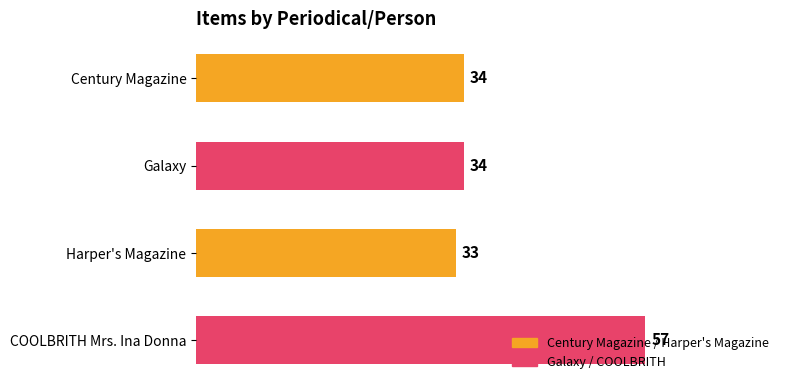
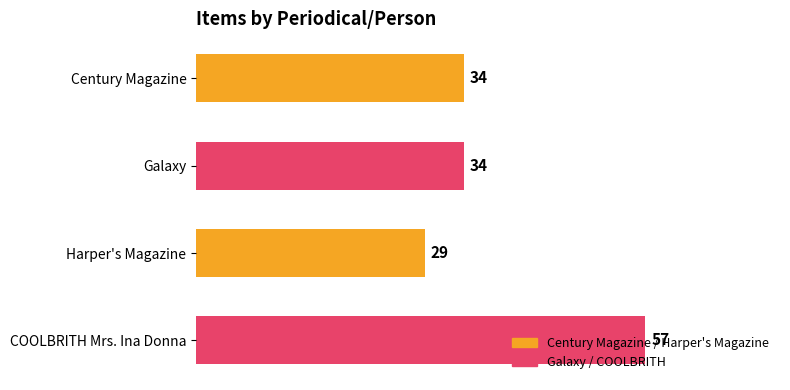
  {
    "Century Magazine": 34,
    "Galaxy": 34,
-   "Harper's Magazine": 33,
+   "Harper's Magazine": 29,
    "COOLBRITH Mrs. Ina Donna": 57
  }
